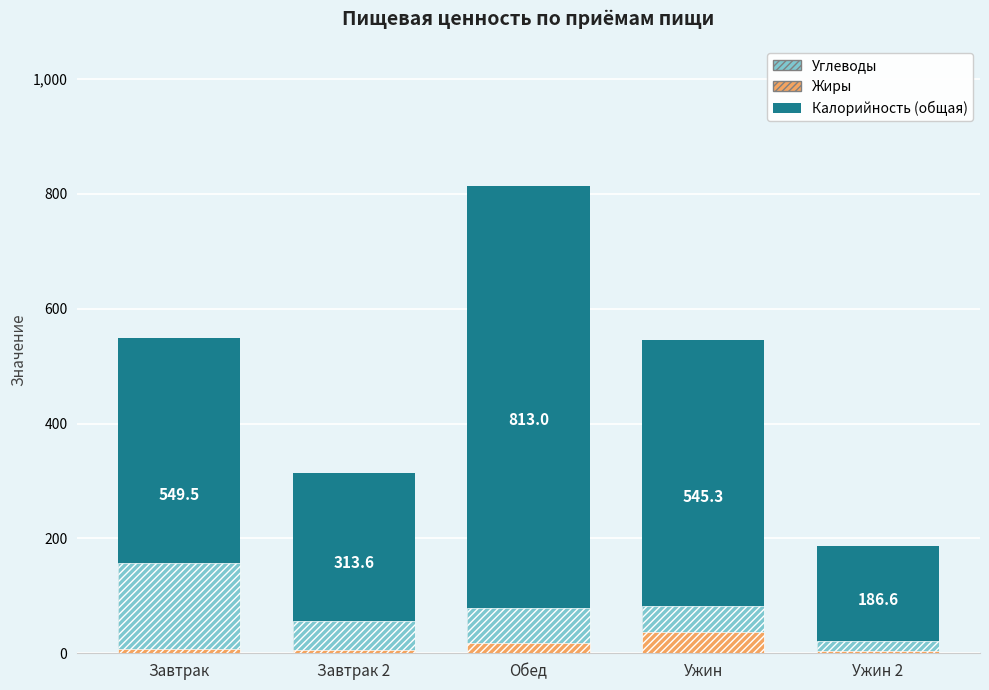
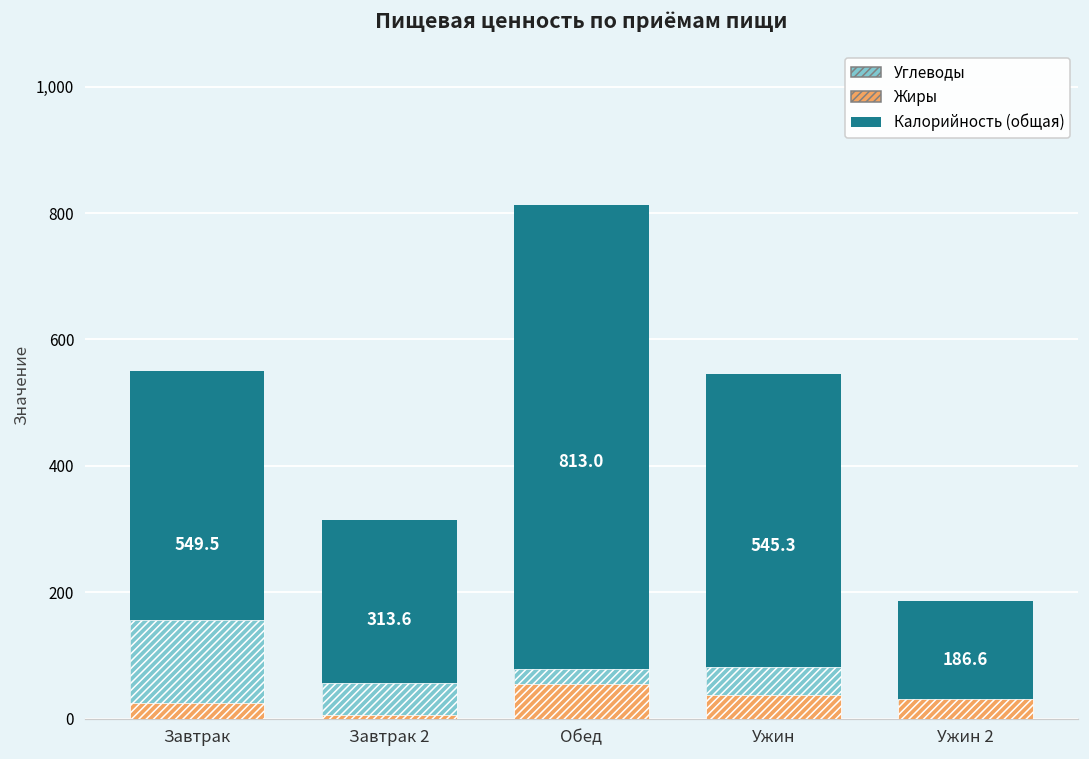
  {
    "Жиры": {
-     "Завтрак": 10,
-     "Обед": 20,
-     "Ужин 2": 0
+     "Завтрак": 20,
+     "Обед": 60,
+     "Ужин 2": 30
    }
  }
